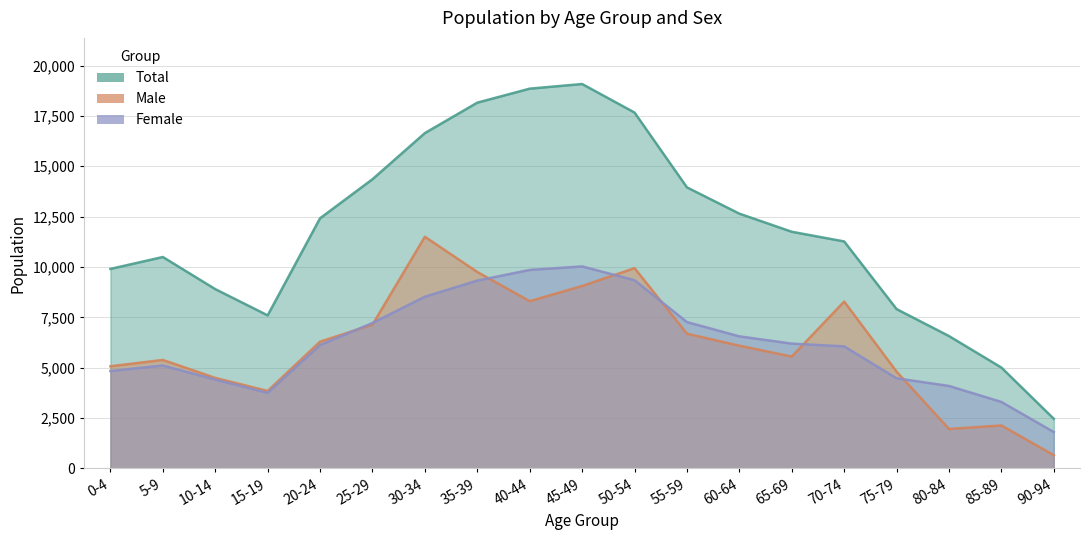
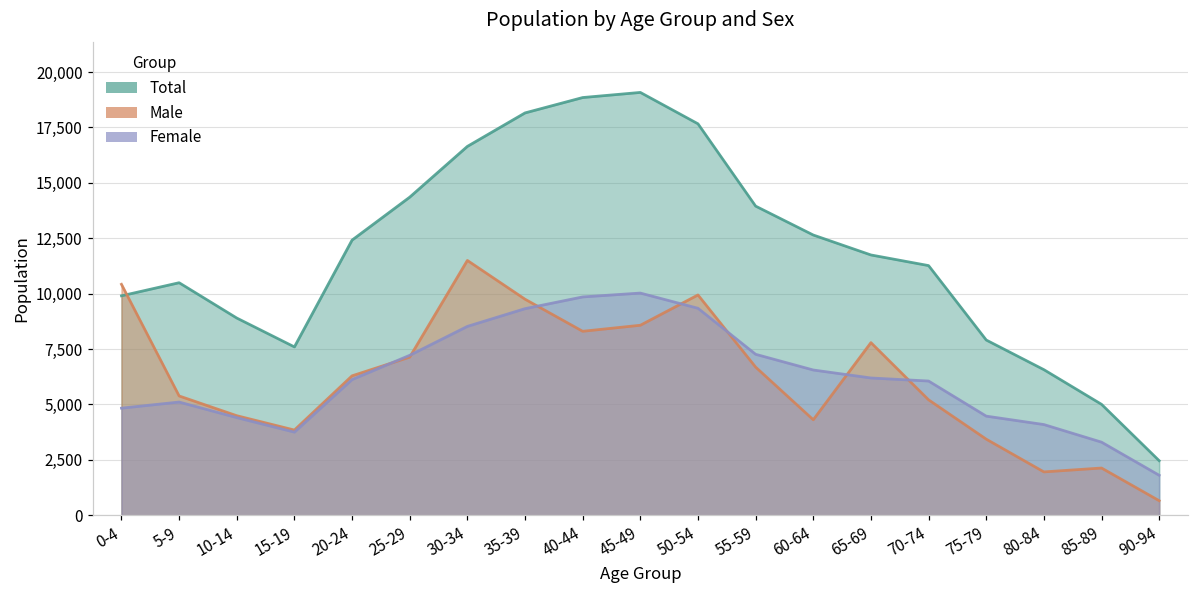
  {
    "Male": {
-     "0-4": "5,100",
+     "0-4": "10,400",
      "5-9": "5,400",
      "20-24": "6,300",
      "30-34": "11,500",
      "35-39": "9,800",
      "40-44": "8,300",
-     "45-49": "9,100",
+     "45-49": "8,600",
      "50-54": "9,900",
      "55-59": "6,700",
-     "60-64": "6,100",
-     "65-69": "5,600",
-     "70-74": "8,300",
-     "75-79": "4,800",
+     "60-64": "4,300",
+     "65-69": "7,800",
+     "70-74": "5,200",
+     "75-79": "3,400",
      "80-84": "2,000",
      "85-89": "2,100",
      "90-94": "700"
    }
  }
